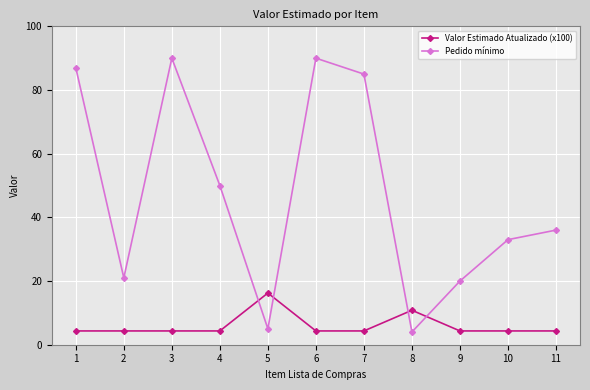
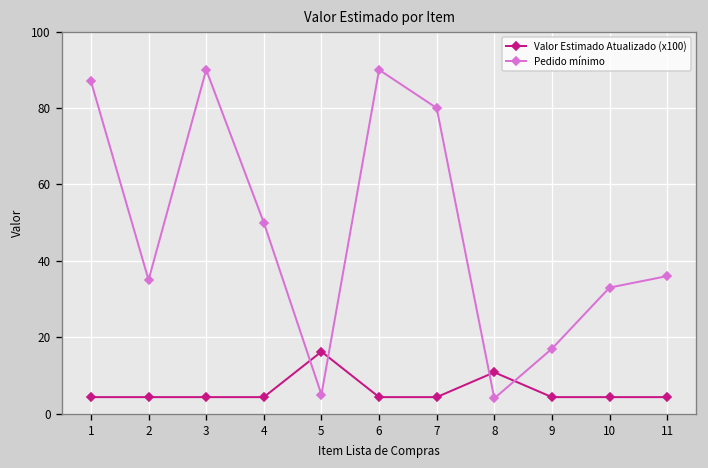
  {
    "Valor Estimado Atualizado (x100)": {
      "1": 4,
      "2": 4,
      "3": 4,
      "4": 4,
      "5": 16,
      "6": 4,
      "7": 4,
      "8": 11,
      "9": 4,
      "10": 4,
      "11": 4
    },
    "Pedido mínimo": {
      "1": 87,
-     "2": 21,
+     "2": 35,
      "3": 90,
      "4": 50,
      "5": 5,
      "6": 90,
-     "7": 85,
+     "7": 80,
      "8": 4,
-     "9": 20,
+     "9": 17,
      "10": 33,
      "11": 36
    }
  }
